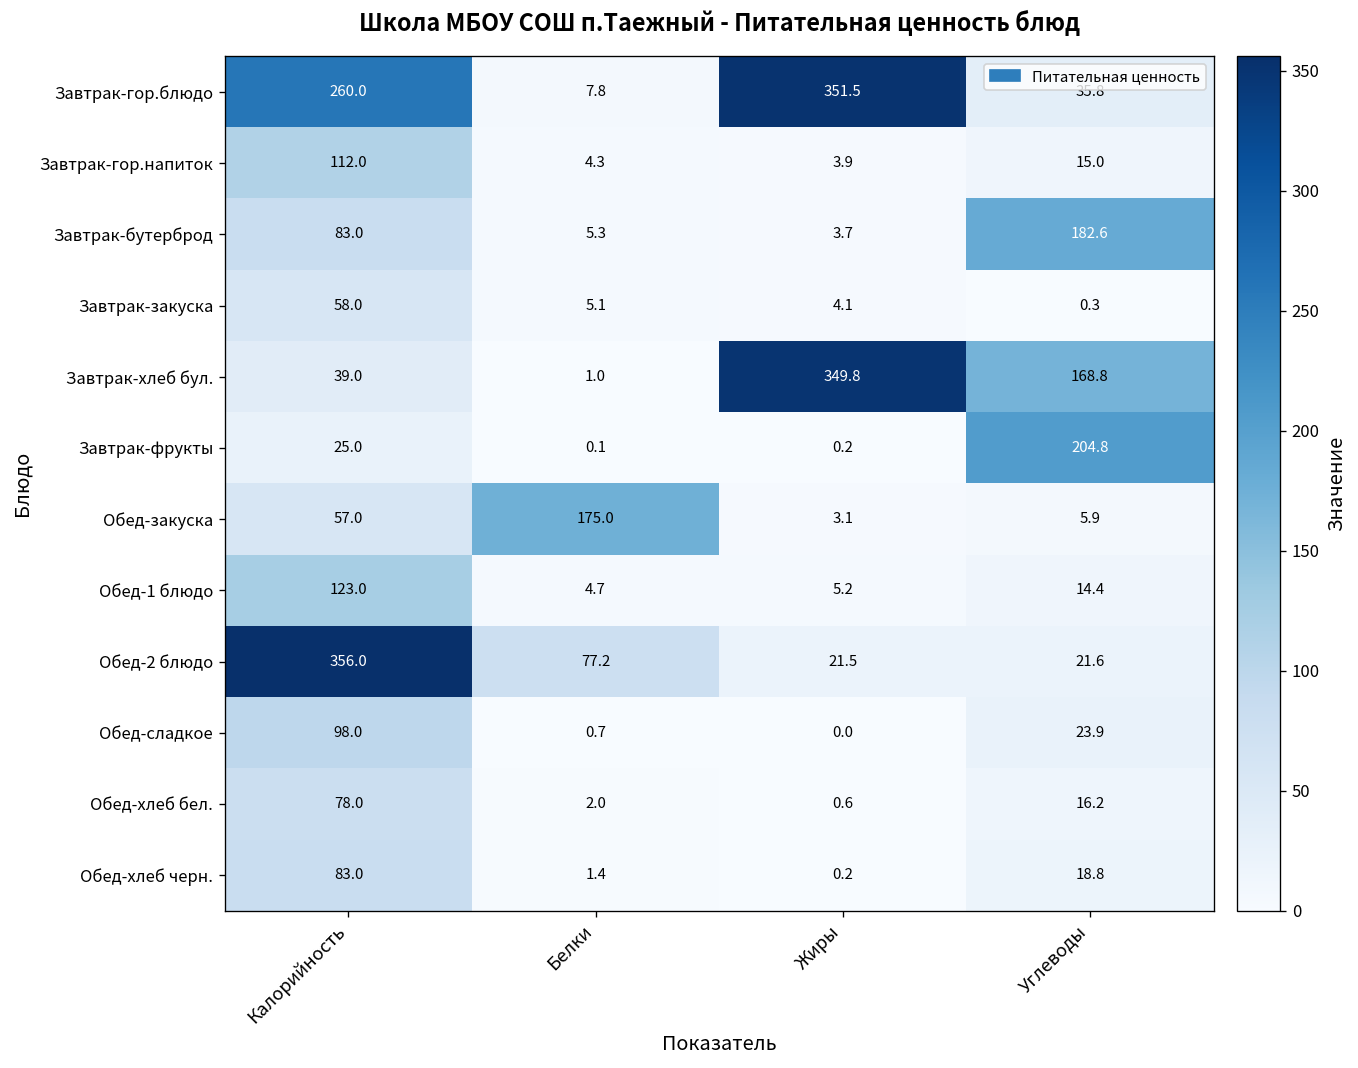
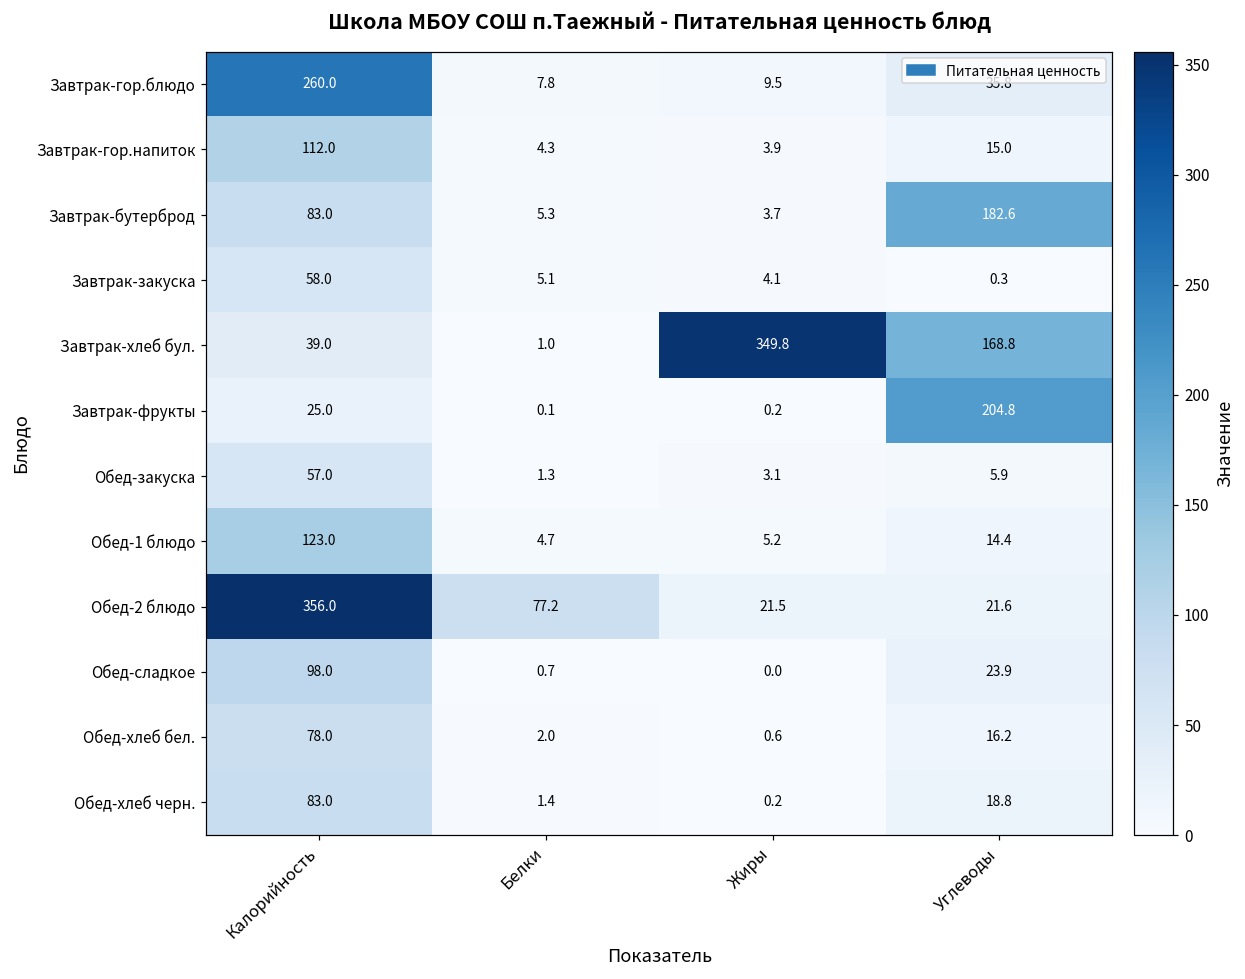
  {
    "Завтрак-гор.блюдо": {
      "Калорийность": 260.0,
      "Белки": 7.8,
-     "Жиры": 351.5
+     "Жиры": 9.5
    },
    "Завтрак-гор.напиток": {
      "Калорийность": 112.0,
      "Белки": 4.3,
      "Жиры": 3.9,
      "Углеводы": 15.0
    },
    "Завтрак-бутерброд": {
      "Калорийность": 83.0,
      "Белки": 5.3,
      "Жиры": 3.7,
      "Углеводы": 182.6
    },
    "Завтрак-закуска": {
      "Калорийность": 58.0,
      "Белки": 5.1,
      "Жиры": 4.1,
      "Углеводы": 0.3
    },
    "Завтрак-хлеб бул.": {
      "Калорийность": 39.0,
      "Белки": 1.0,
      "Жиры": 349.8,
      "Углеводы": 168.8
    },
    "Завтрак-фрукты": {
      "Калорийность": 25.0,
      "Белки": 0.1,
      "Жиры": 0.2,
      "Углеводы": 204.8
    },
    "Обед-закуска": {
      "Калорийность": 57.0,
-     "Белки": 175.0,
+     "Белки": 1.3,
      "Жиры": 3.1,
      "Углеводы": 5.9
    },
    "Обед-1 блюдо": {
      "Калорийность": 123.0,
      "Белки": 4.7,
      "Жиры": 5.2,
      "Углеводы": 14.4
    },
    "Обед-2 блюдо": {
      "Калорийность": 356.0,
      "Белки": 77.2,
      "Жиры": 21.5,
      "Углеводы": 21.6
    },
    "Обед-сладкое": {
      "Калорийность": 98.0,
      "Белки": 0.7,
      "Жиры": 0.0,
      "Углеводы": 23.9
    },
    "Обед-хлеб бел.": {
      "Калорийность": 78.0,
      "Белки": 2.0,
      "Жиры": 0.6,
      "Углеводы": 16.2
    },
    "Обед-хлеб черн.": {
      "Калорийность": 83.0,
      "Белки": 1.4,
      "Жиры": 0.2,
      "Углеводы": 18.8
    }
  }
